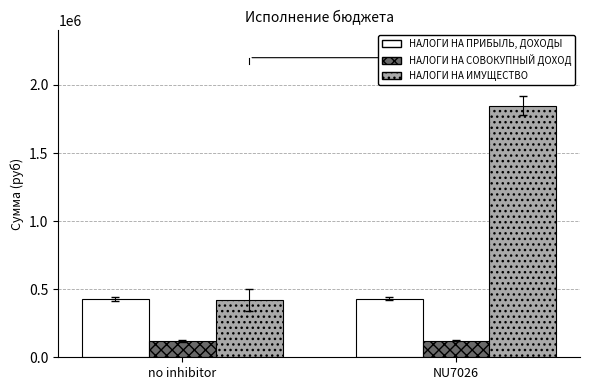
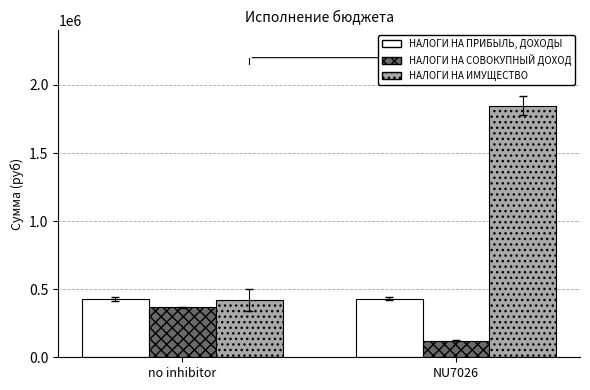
  {
    "НАЛОГИ НА ПРИБЫЛЬ, ДОХОДЫ": {
      "no inhibitor": 430000,
      "NU7026": 430000
    },
    "НАЛОГИ НА СОВОКУПНЫЙ ДОХОД": {
-     "no inhibitor": 120000,
+     "no inhibitor": 370000,
      "NU7026": 120000
    },
    "НАЛОГИ НА ИМУЩЕСТВО": {
      "no inhibitor": 420000,
      "NU7026": 1850000
    }
  }
